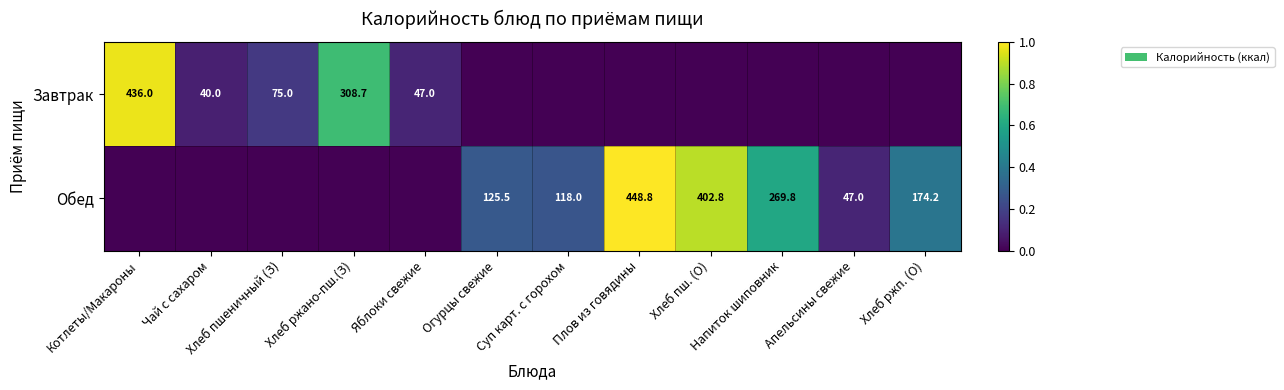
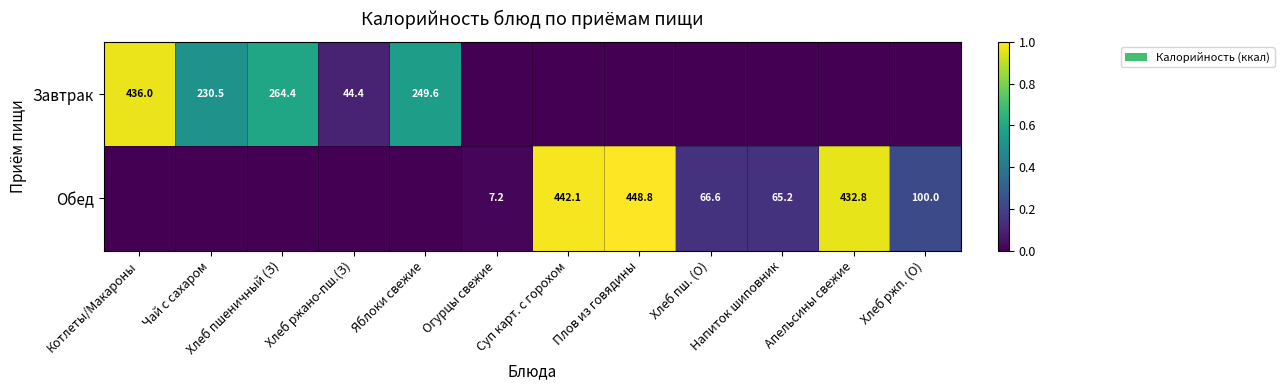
  {
    "Завтрак": {
      "Котлеты/Макароны": 436.0,
-     "Чай с сахаром": 40.0,
-     "Хлеб пшеничный (З)": 75.0,
-     "Хлеб ржано-пш.(З)": 308.7,
-     "Яблоки свежие": 47.0
+     "Чай с сахаром": 230.5,
+     "Хлеб пшеничный (З)": 264.4,
+     "Хлеб ржано-пш.(З)": 44.4,
+     "Яблоки свежие": 249.6
    },
    "Обед": {
-     "Огурцы свежие": 125.5,
-     "Суп карт. с горохом": 118.0,
+     "Огурцы свежие": 7.2,
+     "Суп карт. с горохом": 442.1,
      "Плов из говядины": 448.8,
-     "Хлеб пш. (О)": 402.8,
-     "Напиток шиповник": 269.8,
-     "Апельсины свежие": 47.0,
-     "Хлеб ржп. (О)": 174.2
+     "Хлеб пш. (О)": 66.6,
+     "Напиток шиповник": 65.2,
+     "Апельсины свежие": 432.8,
+     "Хлеб ржп. (О)": 100.0
    }
  }
